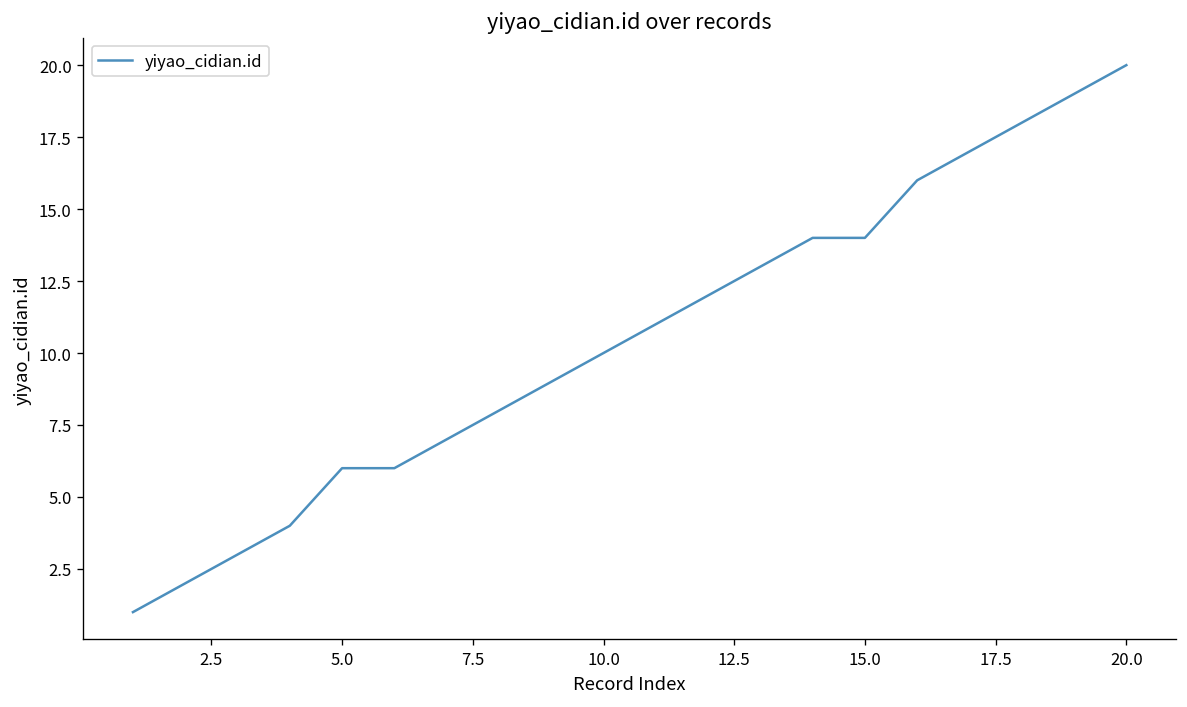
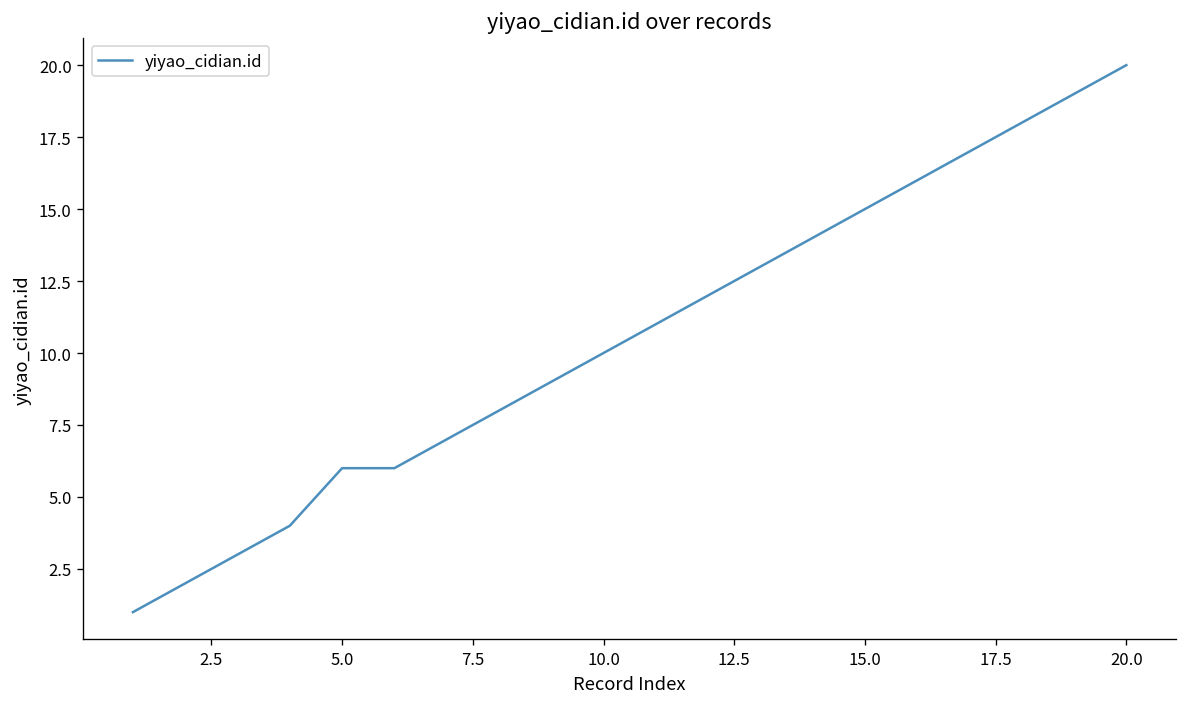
  {
    "5.0": 6,
    "10.0": 10,
-   "15.0": 14,
+   "15.0": 15,
    "20.0": 20
  }
